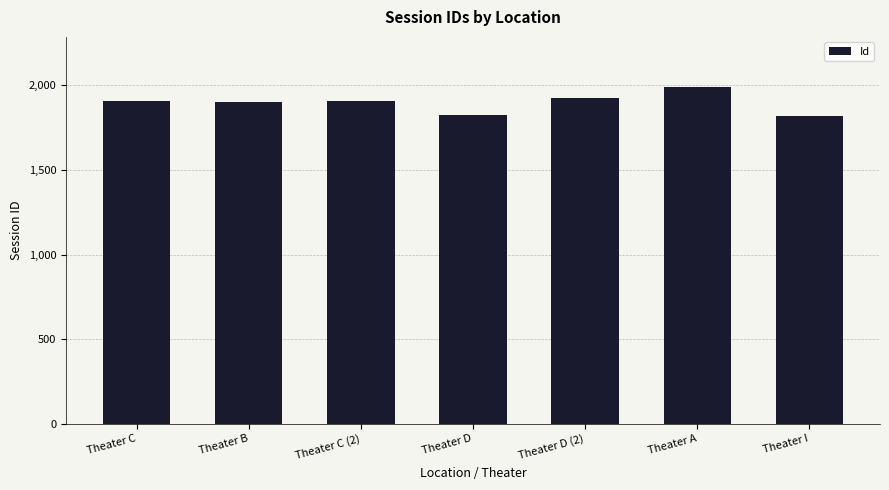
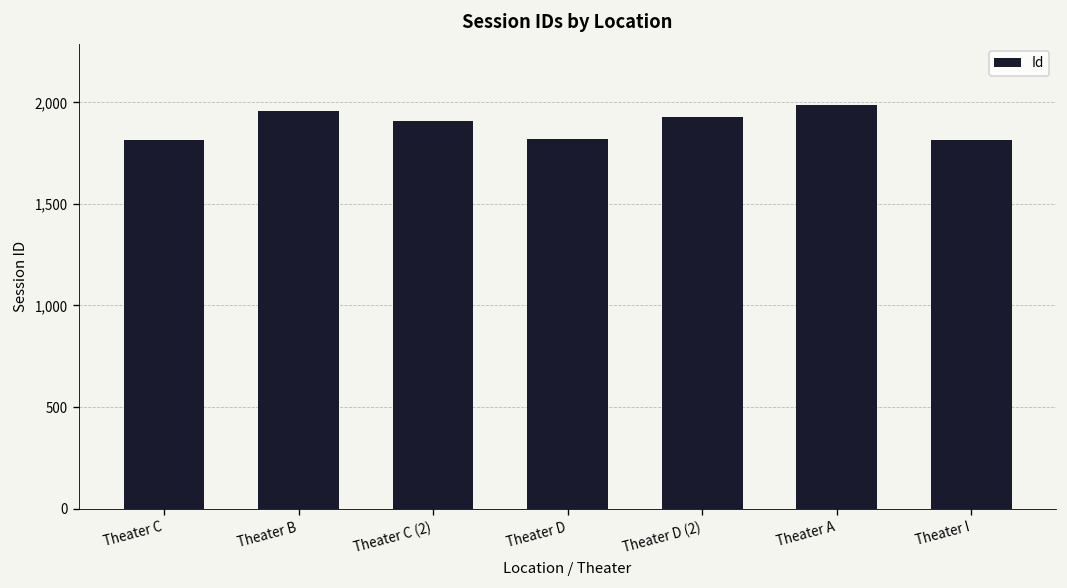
  {
-   "Theater C": "1,910",
-   "Theater B": "1,900",
+   "Theater C": "1,810",
+   "Theater B": "1,960",
    "Theater C (2)": "1,910",
    "Theater D": "1,820",
    "Theater D (2)": "1,930",
    "Theater A": "1,990",
    "Theater I": "1,820"
  }
